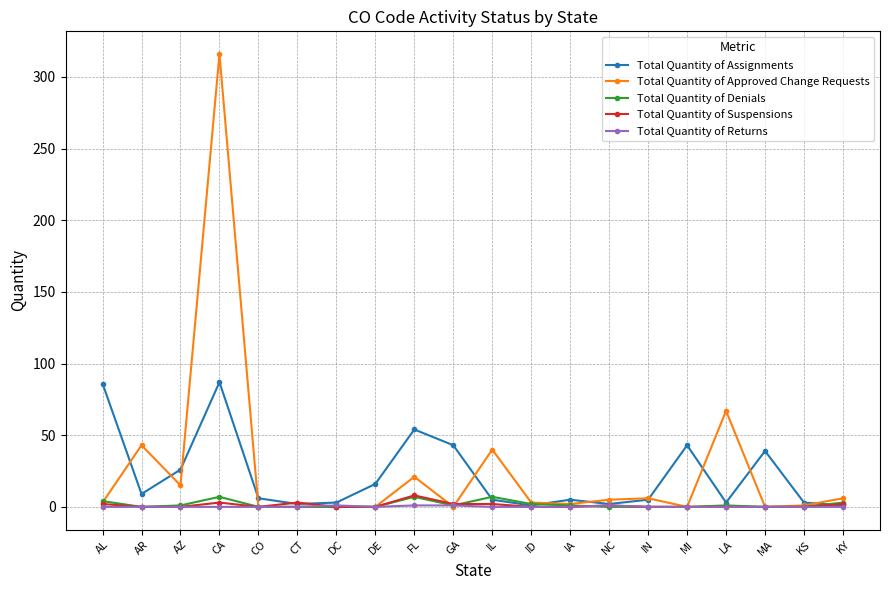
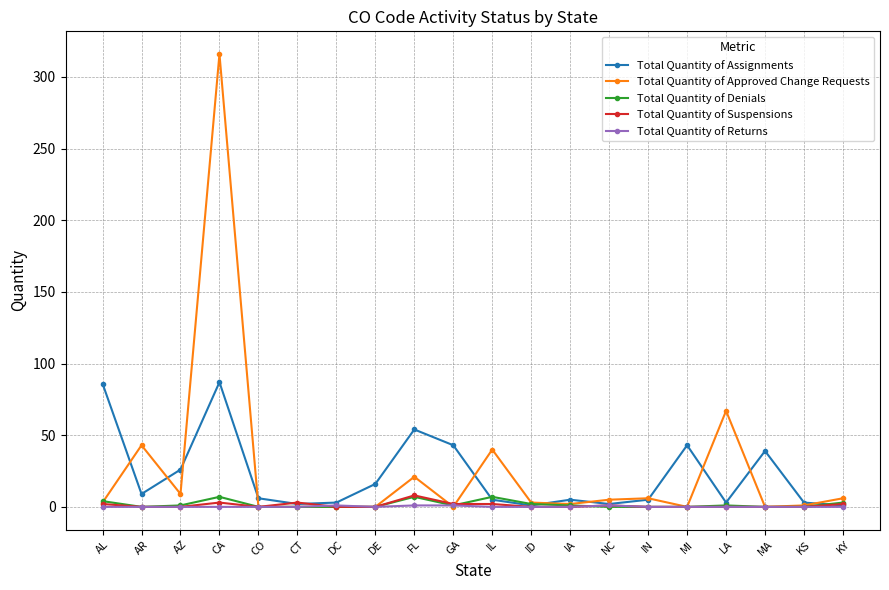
  {
    "Total Quantity of Assignments": {
      "AL": 86,
      "AR": 9,
      "AZ": 26,
      "CA": 87,
      "CO": 6,
      "DC": 3,
      "DE": 16,
      "FL": 54,
      "GA": 43,
      "IL": 5,
      "IA": 5,
      "MI": 43,
      "LA": 3,
      "MA": 39,
      "KS": 3
    },
    "Total Quantity of Approved Change Requests": {
      "AR": 43,
-     "AZ": 15,
+     "AZ": 9,
      "CA": 316,
      "FL": 21,
      "IL": 40,
      "NC": 5,
      "LA": 67,
      "KY": 6
    },
    "Total Quantity of Denials": {
      "CA": 7,
      "IL": 7
    },
    "Total Quantity of Suspensions": {
      "CA": 3,
      "IL": 2
    },
    "Total Quantity of Returns": {
      "AL": 0,
      "CA": 0,
      "FL": 1,
      "IL": 0
    }
  }
